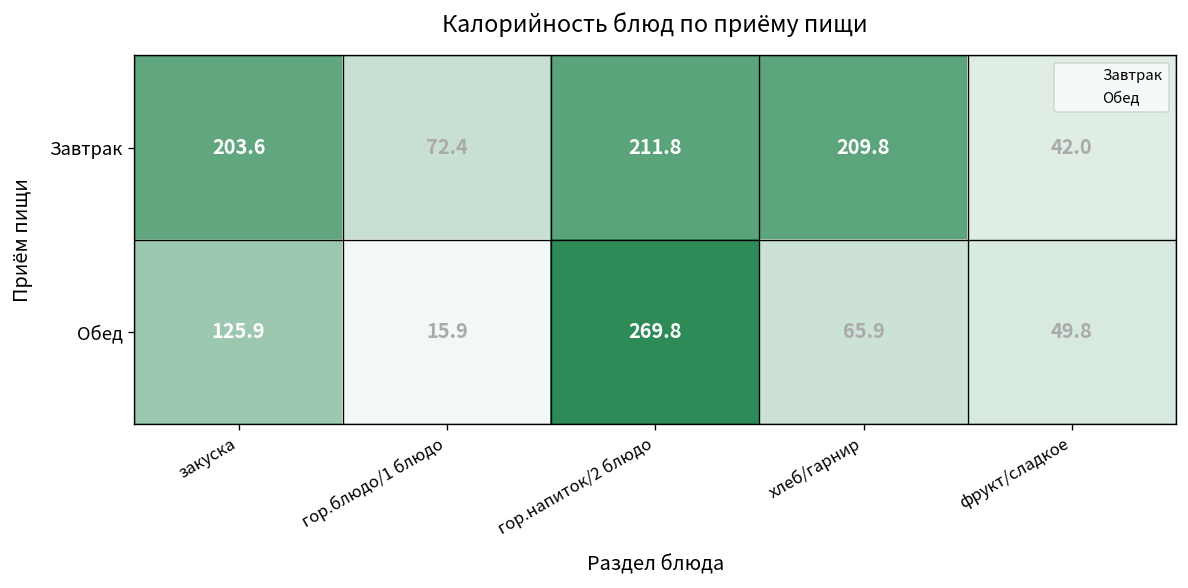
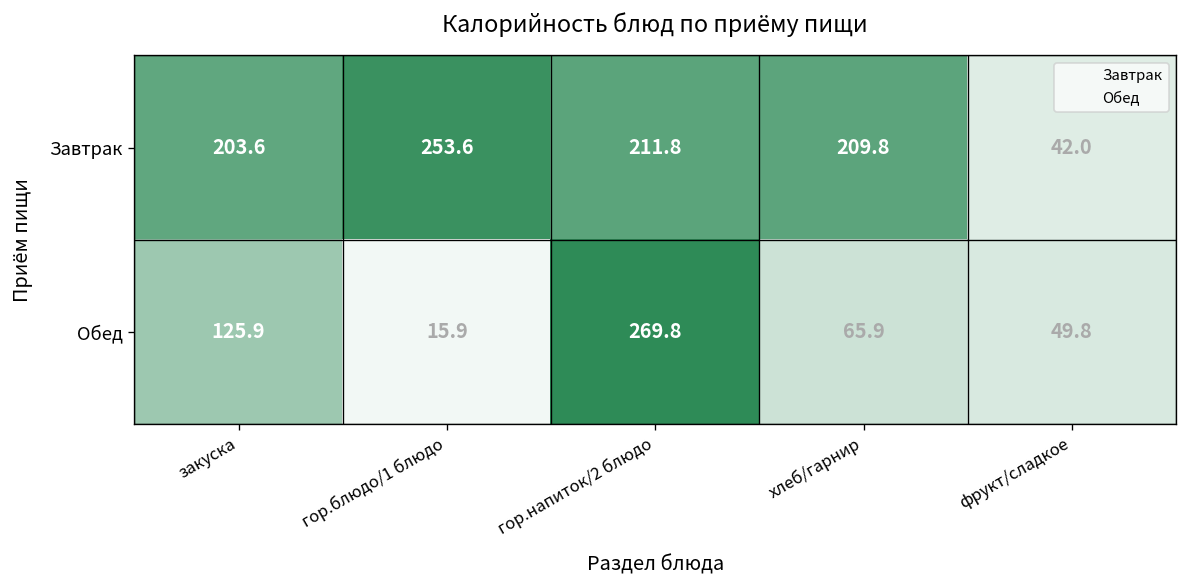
  {
    "Завтрак": {
      "закуска": 203.6,
-     "гор.блюдо/1 блюдо": 72.4,
+     "гор.блюдо/1 блюдо": 253.6,
      "гор.напиток/2 блюдо": 211.8,
      "хлеб/гарнир": 209.8,
      "фрукт/сладкое": 42.0
    },
    "Обед": {
      "закуска": 125.9,
      "гор.блюдо/1 блюдо": 15.9,
      "гор.напиток/2 блюдо": 269.8,
      "хлеб/гарнир": 65.9,
      "фрукт/сладкое": 49.8
    }
  }
